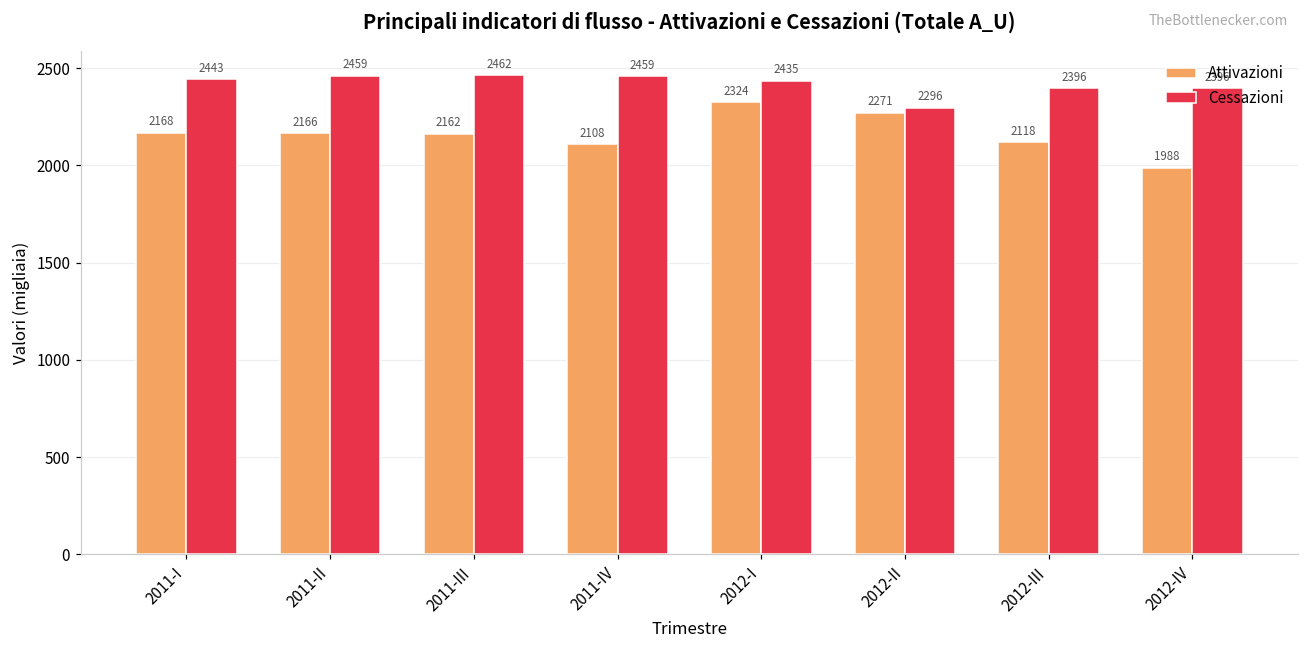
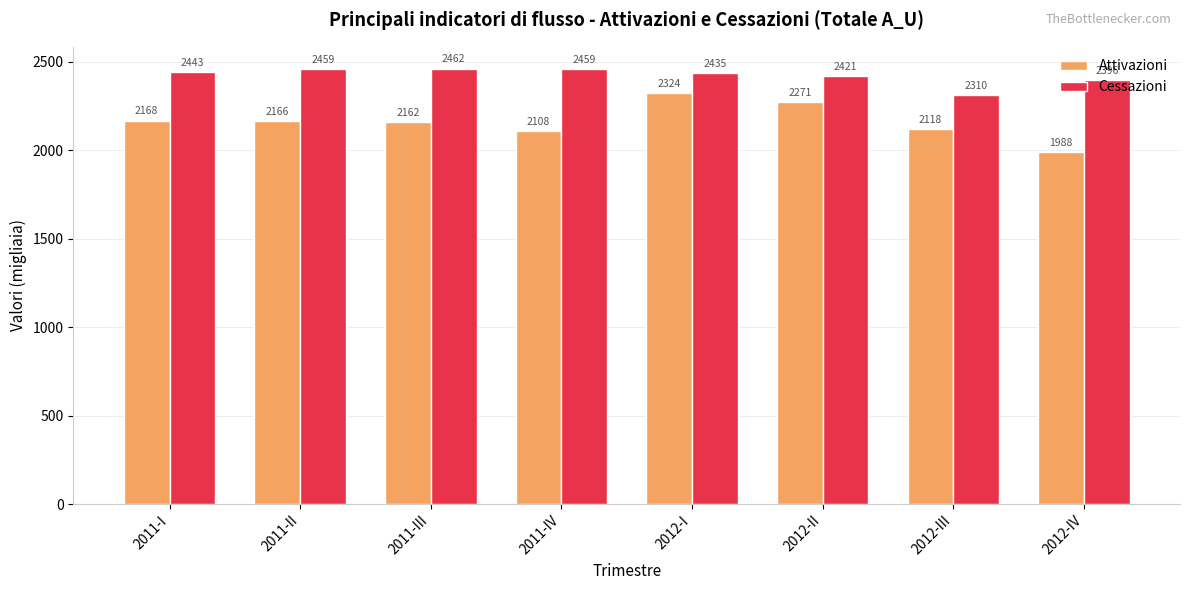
  {
    "Attivazioni": {
      "2011-I": 2168,
      "2011-II": 2166,
      "2011-III": 2162,
      "2011-IV": 2108,
      "2012-I": 2324,
      "2012-II": 2271,
      "2012-III": 2118,
      "2012-IV": 1988
    },
    "Cessazioni": {
      "2011-I": 2443,
      "2011-II": 2459,
      "2011-III": 2462,
      "2011-IV": 2459,
      "2012-I": 2435,
-     "2012-II": 2296,
-     "2012-III": 2396,
+     "2012-II": 2421,
+     "2012-III": 2310,
      "2012-IV": 2396
    }
  }
